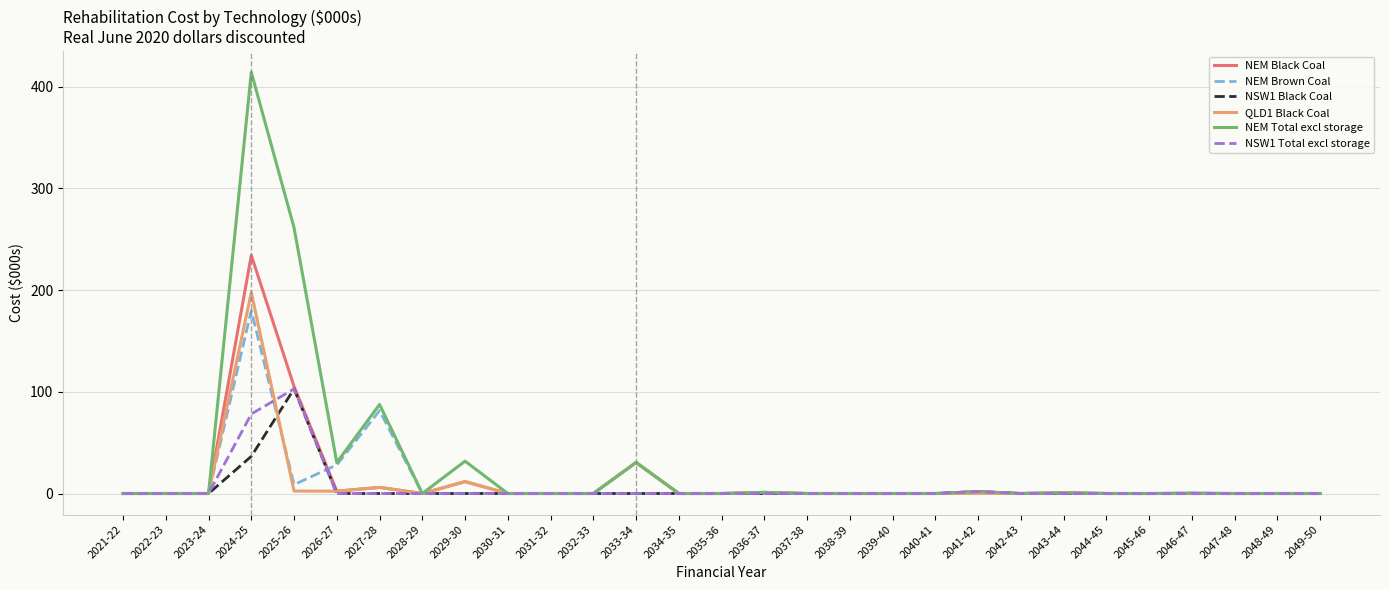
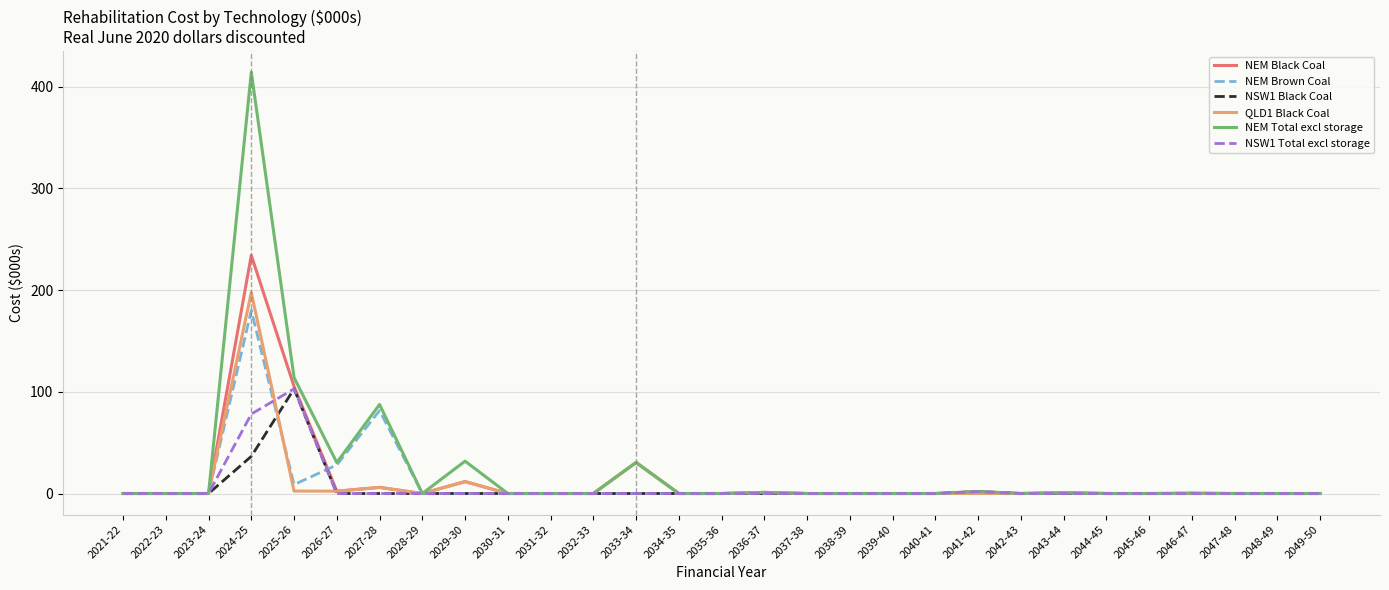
  {
    "NEM Brown Coal": {
      "2024-25": 180,
      "2025-26": 9,
      "2027-28": 82
    },
    "NSW1 Black Coal": {
      "2024-25": 37
    },
    "NEM Total excl storage": {
      "2024-25": 414,
-     "2025-26": 261,
+     "2025-26": 114,
      "2027-28": 88,
      "2029-30": 32
    },
    "NSW1 Total excl storage": {
      "2024-25": 78
    }
  }
